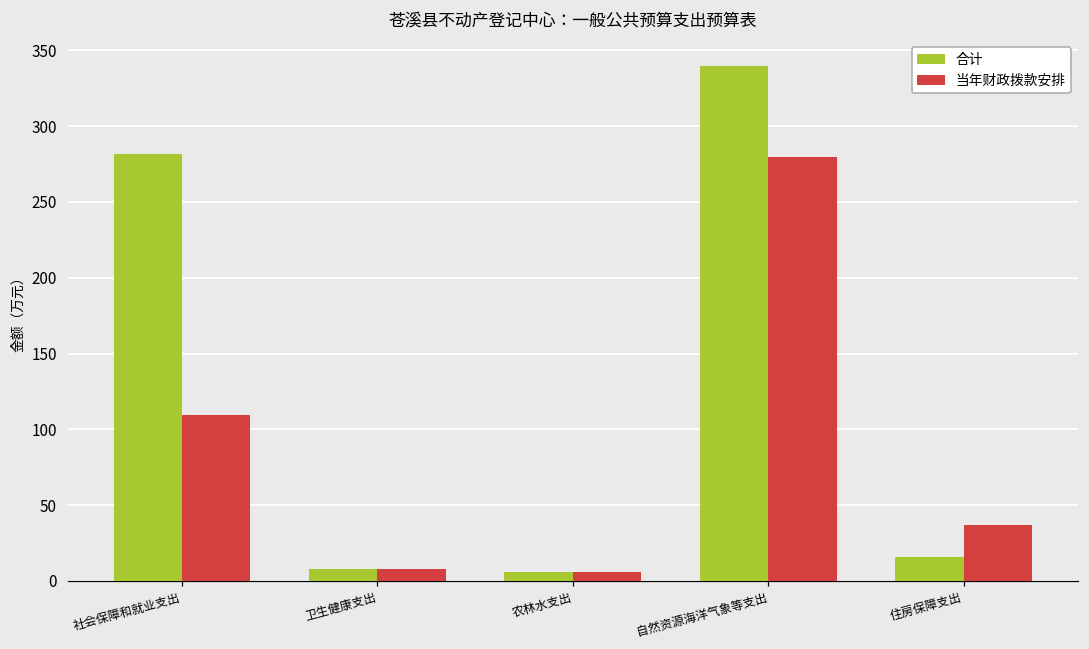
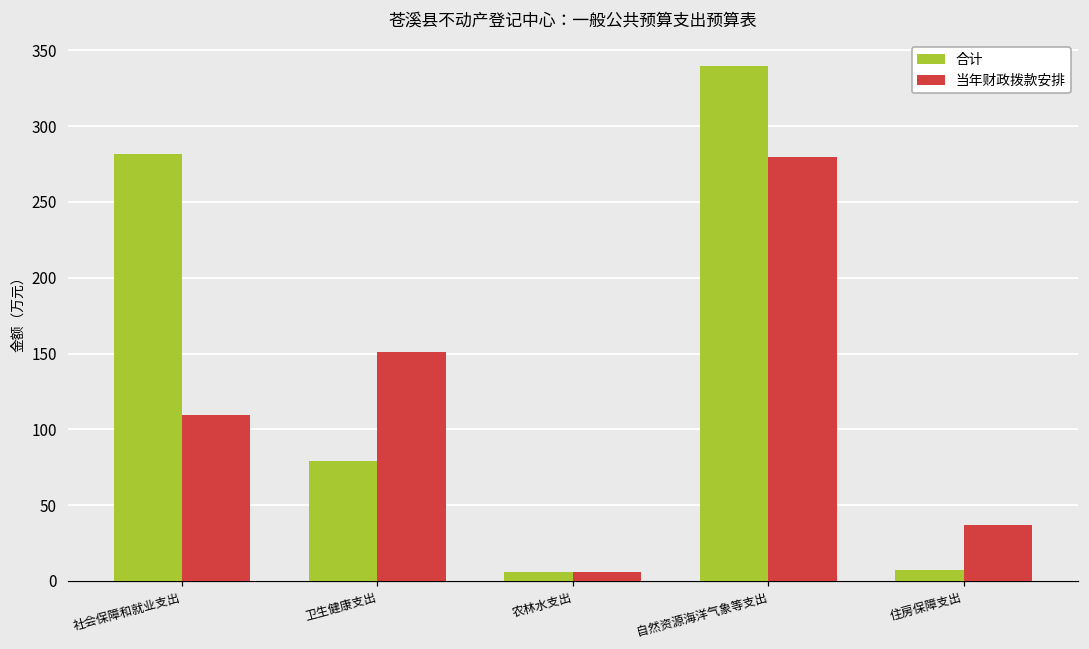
  {
    "合计": {
      "社会保障和就业支出": 282,
-     "卫生健康支出": 8,
+     "卫生健康支出": 79,
      "农林水支出": 6,
      "自然资源海洋气象等支出": 339,
-     "住房保障支出": 16
+     "住房保障支出": 7
    },
    "当年财政拨款安排": {
      "社会保障和就业支出": 109,
-     "卫生健康支出": 8,
+     "卫生健康支出": 151,
      "农林水支出": 6,
      "自然资源海洋气象等支出": 279,
      "住房保障支出": 37
    }
  }
